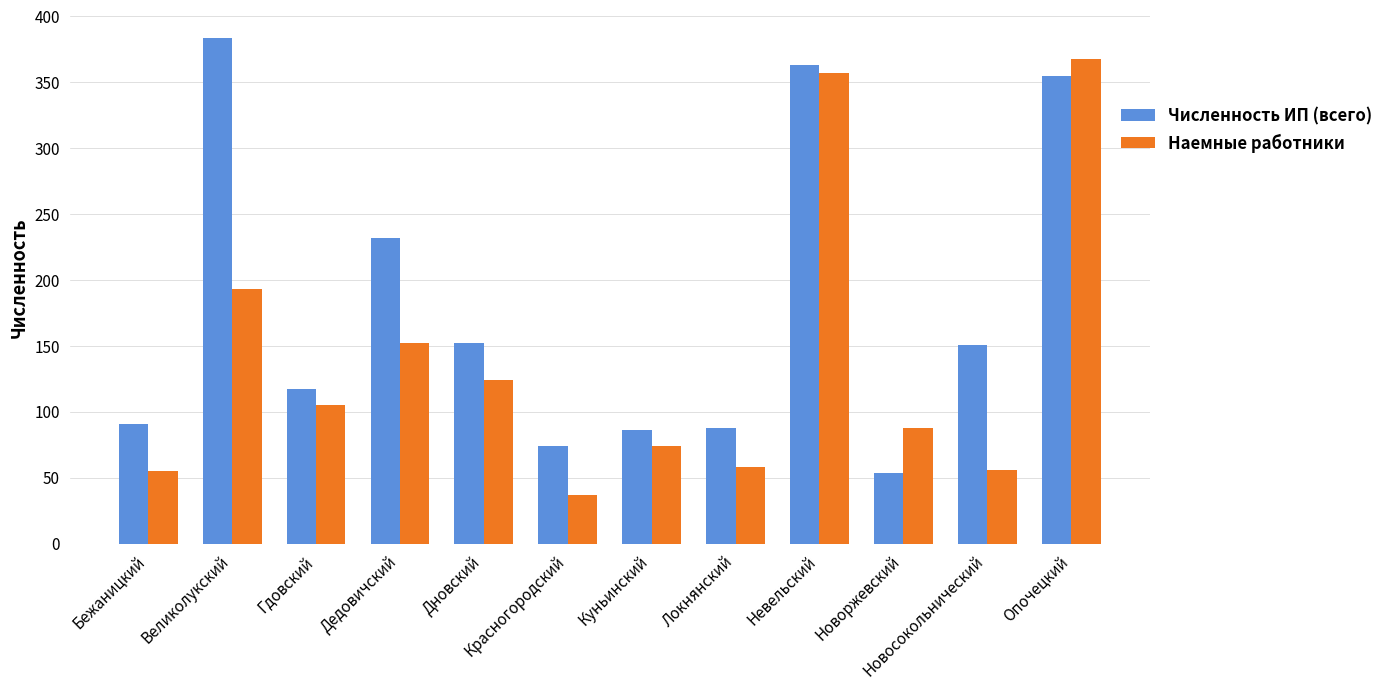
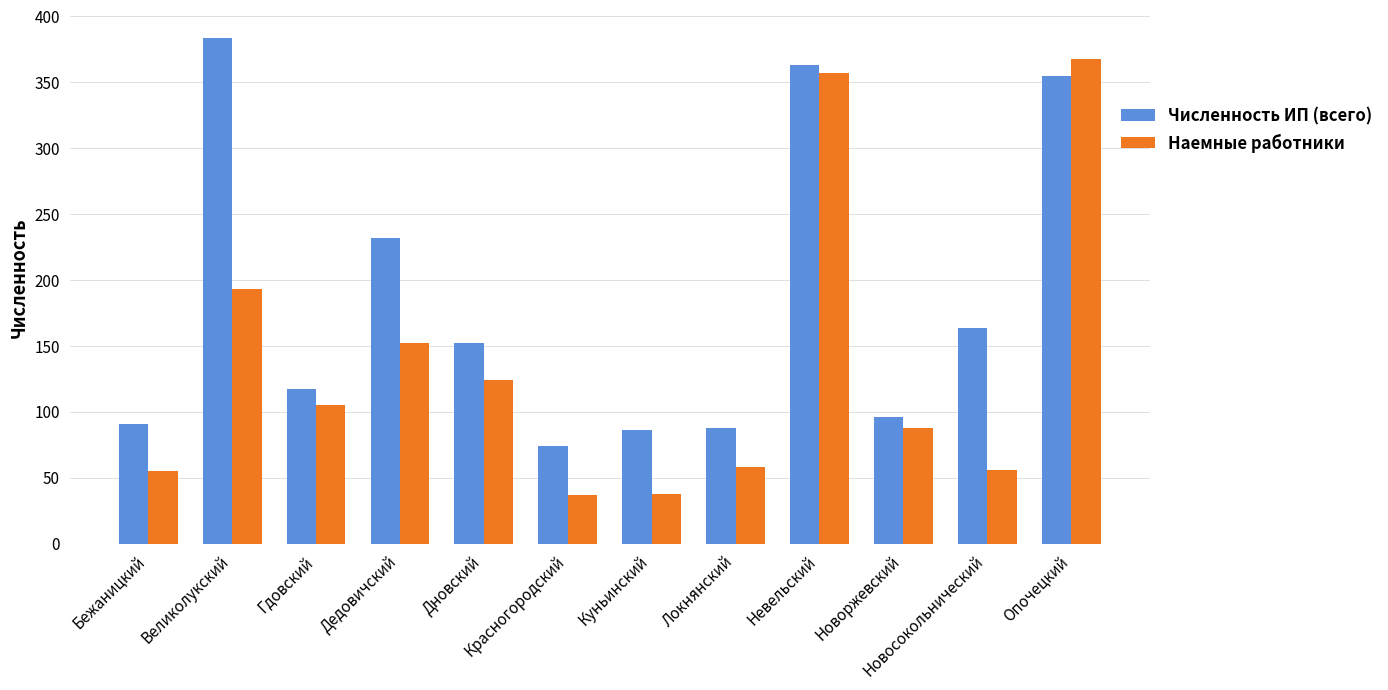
  {
    "Численность ИП (всего)": {
      "Бежаницкий": 91,
      "Великолукский": 384,
      "Гдовский": 117,
      "Дедовичский": 232,
      "Дновский": 152,
      "Красногородский": 74,
      "Куньинский": 86,
      "Локнянский": 88,
      "Невельский": 363,
-     "Новоржевский": 54,
-     "Новосокольнический": 151,
+     "Новоржевский": 96,
+     "Новосокольнический": 164,
      "Опочецкий": 355
    },
    "Наемные работники": {
      "Бежаницкий": 55,
      "Великолукский": 193,
      "Гдовский": 105,
      "Дедовичский": 152,
      "Дновский": 124,
      "Красногородский": 37,
-     "Куньинский": 74,
+     "Куньинский": 38,
      "Локнянский": 58,
      "Невельский": 357,
      "Новоржевский": 88,
      "Новосокольнический": 56,
      "Опочецкий": 368
    }
  }
